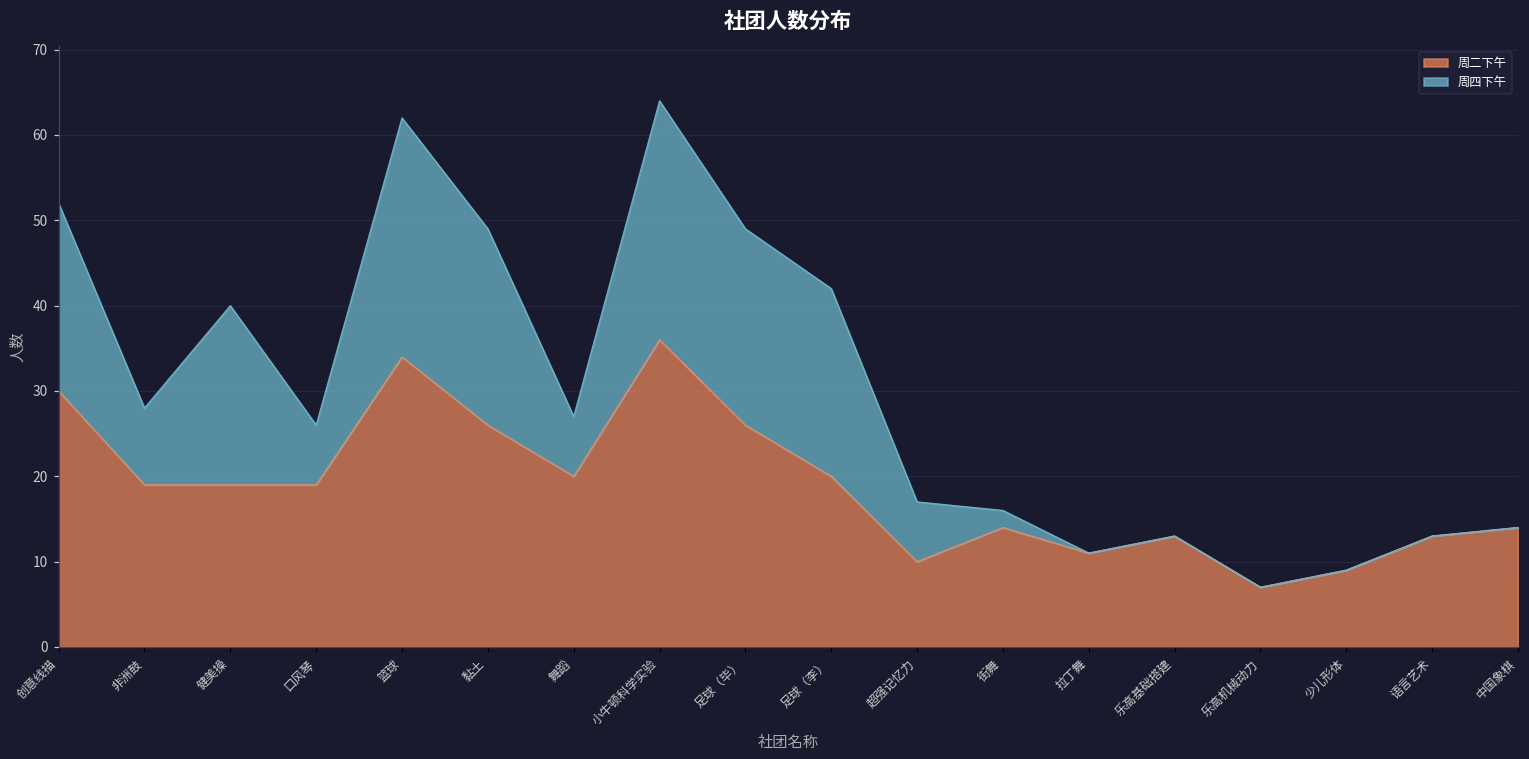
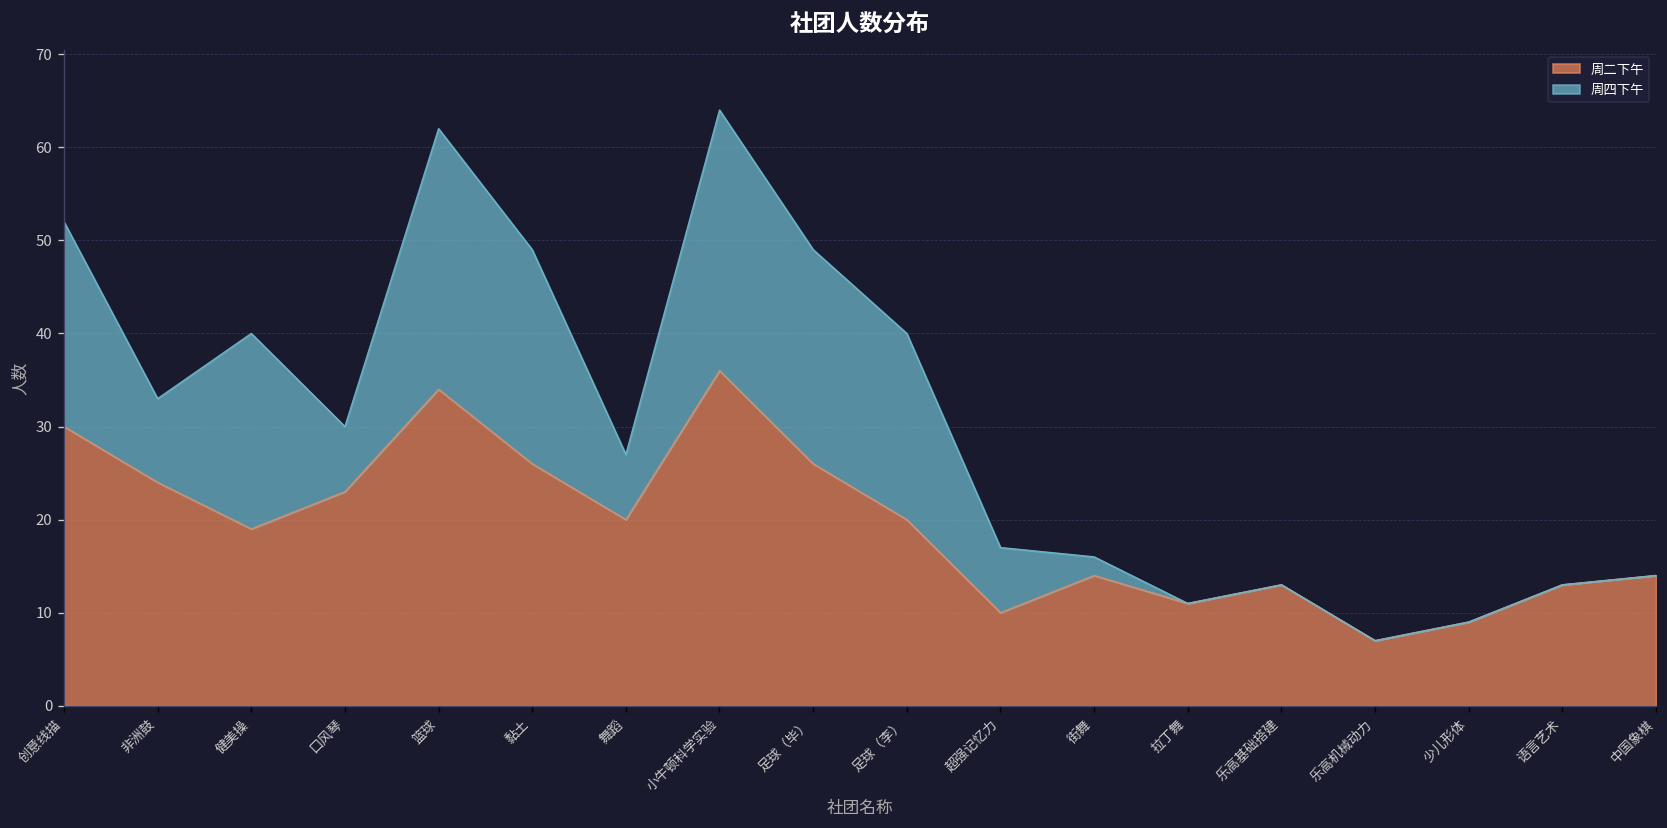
  {
    "周二下午": {
      "创意线描": 30,
-     "非洲鼓": 19,
+     "非洲鼓": 24,
      "健美操": 19,
-     "口风琴": 19,
+     "口风琴": 23,
      "篮球": 34,
      "黏土": 26,
      "舞蹈": 20,
      "小牛顿科学实验": 36,
      "足球（毕）": 26,
      "足球（李）": 20,
      "超强记忆力": 10,
      "街舞": 14
    },
    "周四下午": {
      "创意线描": 22,
      "非洲鼓": 9,
      "健美操": 21,
      "口风琴": 7,
      "篮球": 28,
      "黏土": 23,
      "舞蹈": 7,
      "小牛顿科学实验": 28,
      "足球（毕）": 23,
-     "足球（李）": 22,
+     "足球（李）": 20,
      "超强记忆力": 7,
      "街舞": 2
    }
  }
